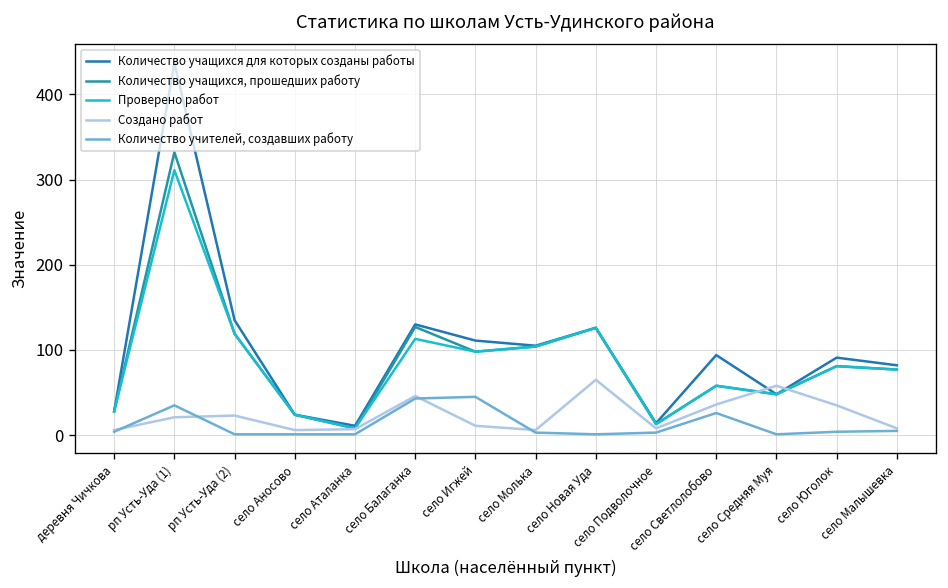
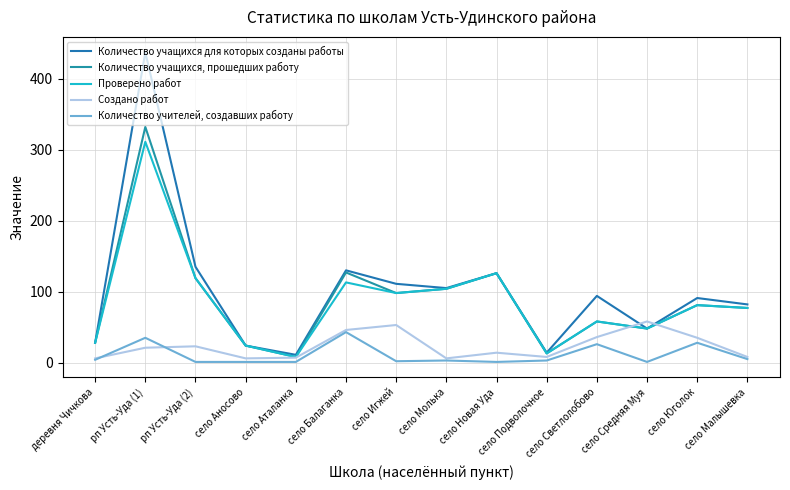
  {
    "Создано работ": {
      "рп Усть-Уда (1)": 20,
      "рп Усть-Уда (2)": 20,
      "село Аносово": 10,
-     "село Игжей": 10,
-     "село Новая Уда": 70,
+     "село Игжей": 50,
+     "село Новая Уда": 10,
      "село Подволочное": 10,
      "село Светлолобово": 40,
      "село Средняя Муя": 60,
      "село Юголок": 40
    },
    "Количество учителей, создавших работу": {
      "рп Усть-Уда (1)": 40,
      "рп Усть-Уда (2)": 0,
      "село Аносово": 0,
      "село Аталанка": 0,
-     "село Игжей": 50,
+     "село Игжей": 0,
      "село Новая Уда": 0,
      "село Подволочное": 0,
      "село Светлолобово": 30,
      "село Средняя Муя": 0,
-     "село Юголок": 0
+     "село Юголок": 30
    }
  }
